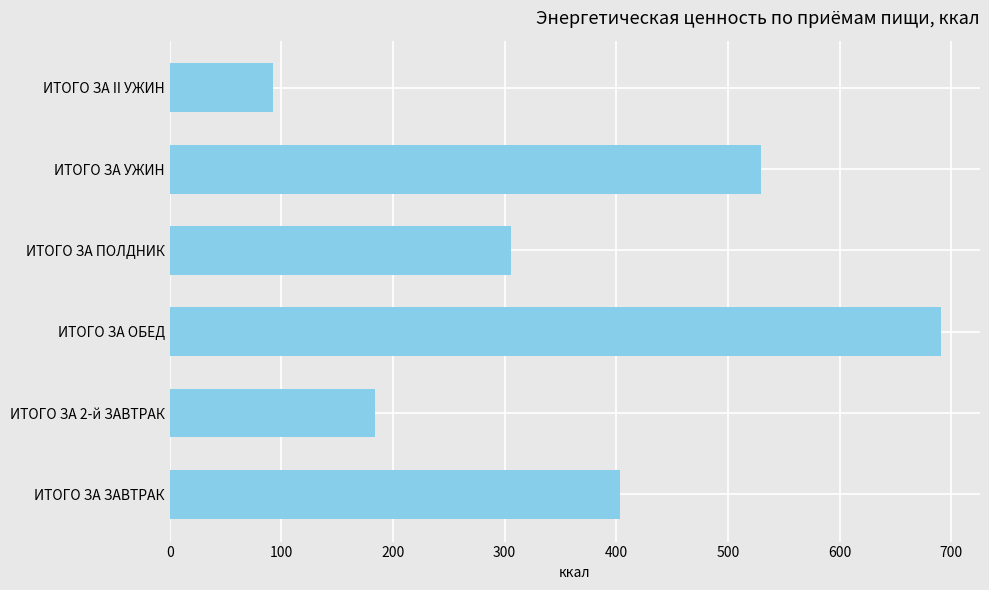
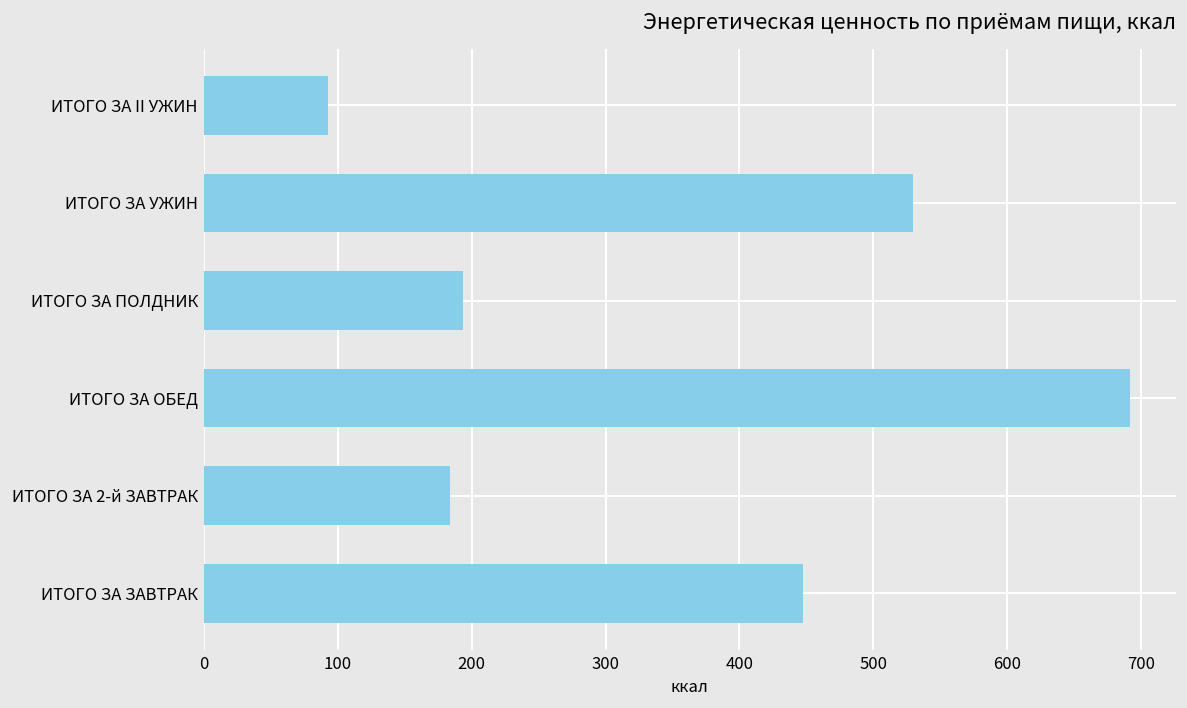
  {
    "ИТОГО ЗА II УЖИН": 93,
    "ИТОГО ЗА УЖИН": 529,
-   "ИТОГО ЗА ПОЛДНИК": 306,
+   "ИТОГО ЗА ПОЛДНИК": 193,
    "ИТОГО ЗА ОБЕД": 691,
    "ИТОГО ЗА 2-й ЗАВТРАК": 184,
-   "ИТОГО ЗА ЗАВТРАК": 403
+   "ИТОГО ЗА ЗАВТРАК": 448
  }
